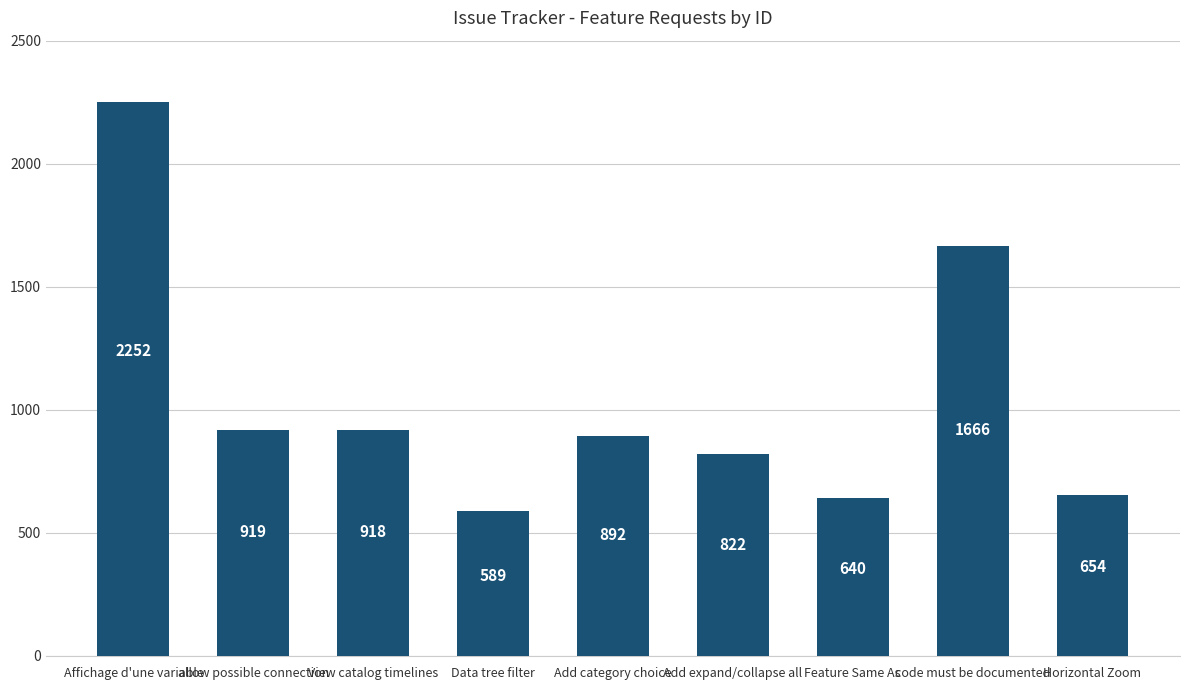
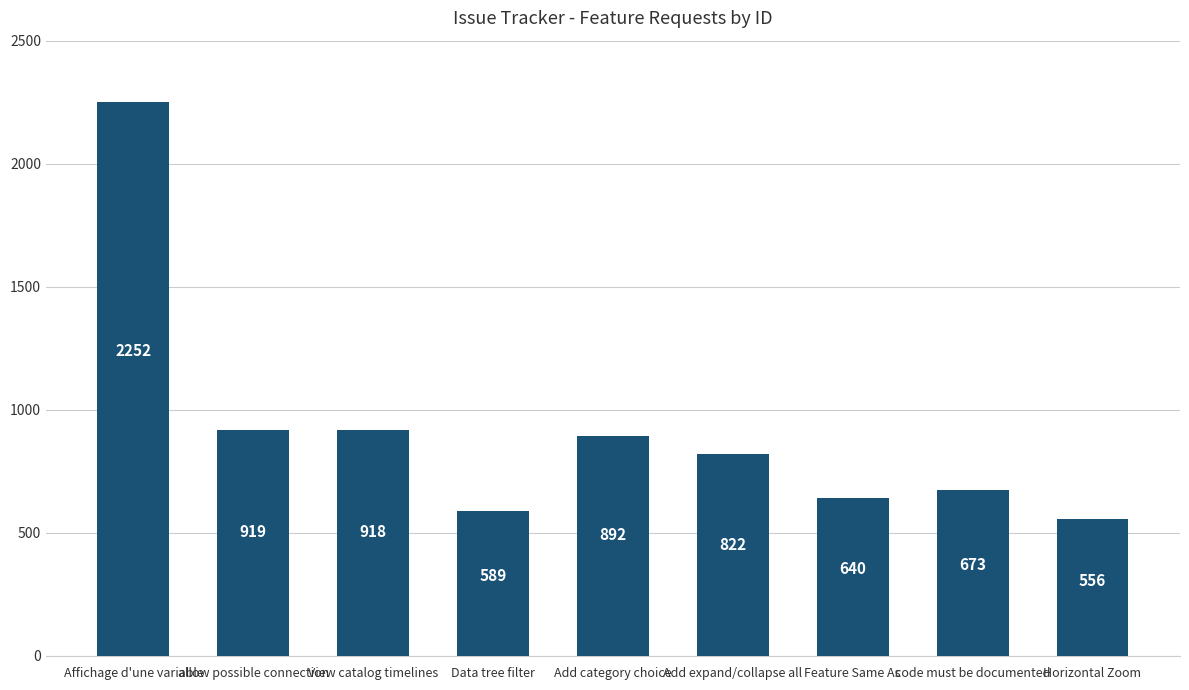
  {
    "Data tree filter": 589,
    "Add category choice": 892,
    "Add expand/collapse all": 822,
    "Feature Same As": 640,
-   "code must be documented": 1666,
-   "Horizontal Zoom": 654
+   "code must be documented": 673,
+   "Horizontal Zoom": 556
  }
